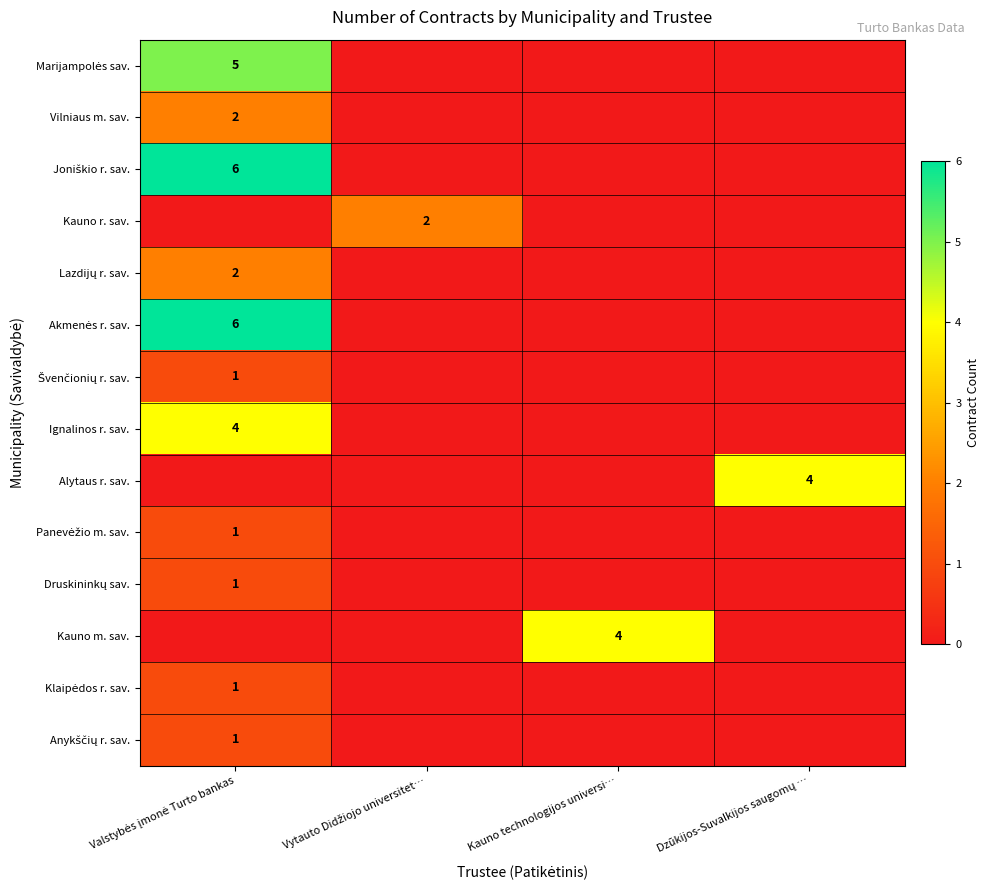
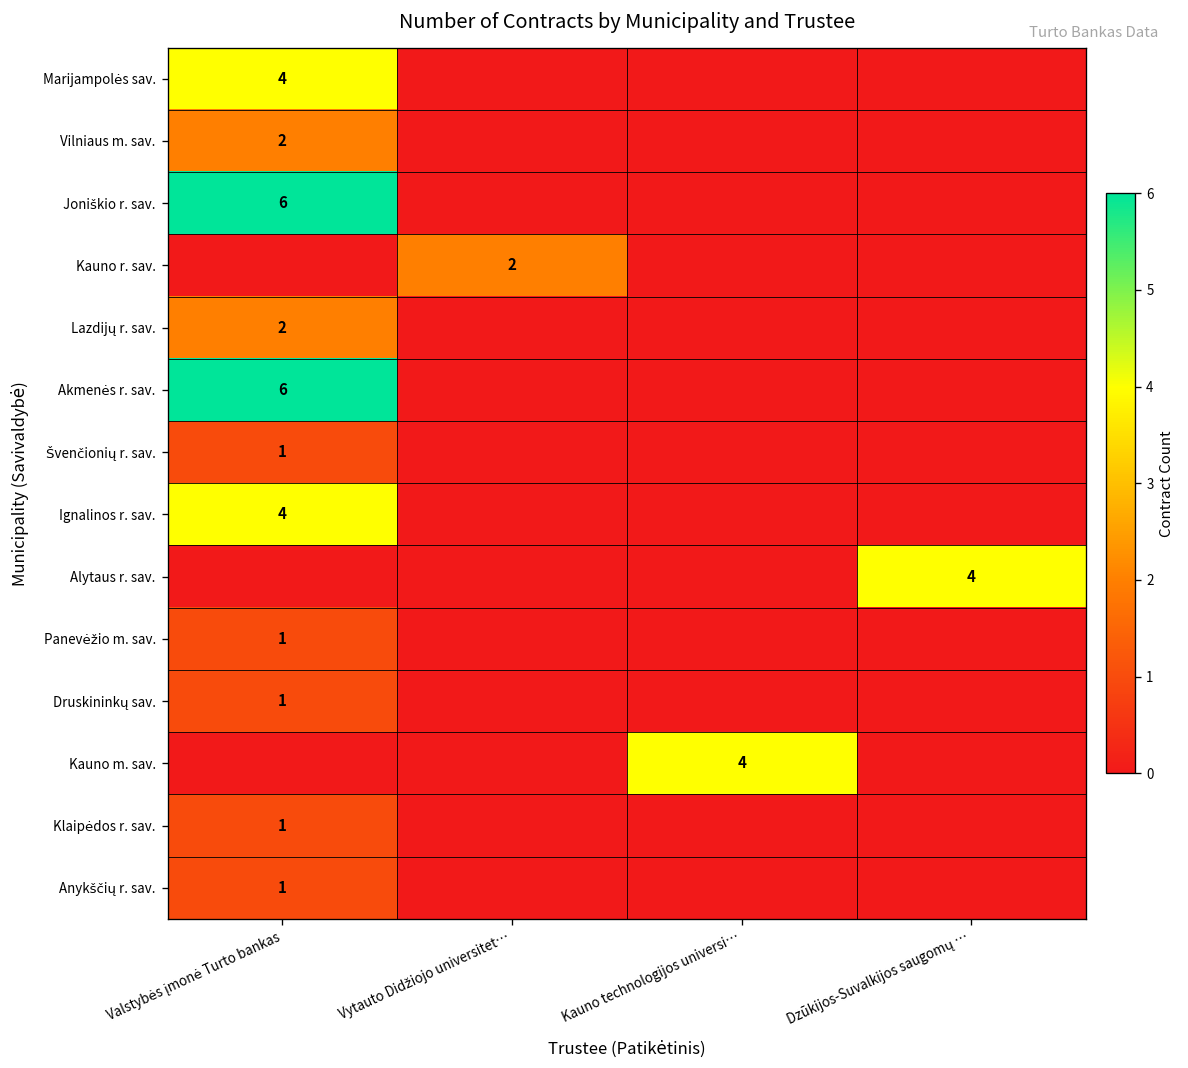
  {
    "Marijampolės sav.": {
-     "Valstybės įmonė Turto bankas": 5
+     "Valstybės įmonė Turto bankas": 4
    },
    "Vilniaus m. sav.": {
      "Valstybės įmonė Turto bankas": 2
    },
    "Joniškio r. sav.": {
      "Valstybės įmonė Turto bankas": 6
    },
    "Kauno r. sav.": {
      "Vytauto Didžiojo universitet…": 2
    },
    "Lazdijų r. sav.": {
      "Valstybės įmonė Turto bankas": 2
    },
    "Akmenės r. sav.": {
      "Valstybės įmonė Turto bankas": 6
    },
    "Švenčionių r. sav.": {
      "Valstybės įmonė Turto bankas": 1
    },
    "Ignalinos r. sav.": {
      "Valstybės įmonė Turto bankas": 4
    },
    "Alytaus r. sav.": {
      "Dzūkijos-Suvalkijos saugomų …": 4
    },
    "Panevėžio m. sav.": {
      "Valstybės įmonė Turto bankas": 1
    },
    "Druskininkų sav.": {
      "Valstybės įmonė Turto bankas": 1
    },
    "Kauno m. sav.": {
      "Kauno technologijos universi…": 4
    },
    "Klaipėdos r. sav.": {
      "Valstybės įmonė Turto bankas": 1
    },
    "Anykščių r. sav.": {
      "Valstybės įmonė Turto bankas": 1
    }
  }
